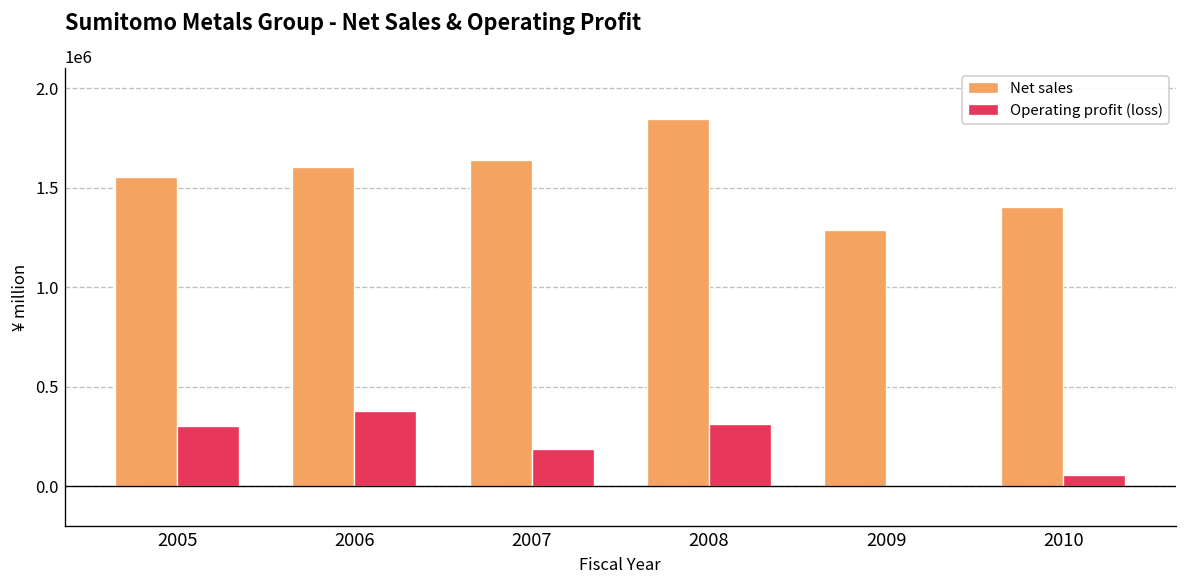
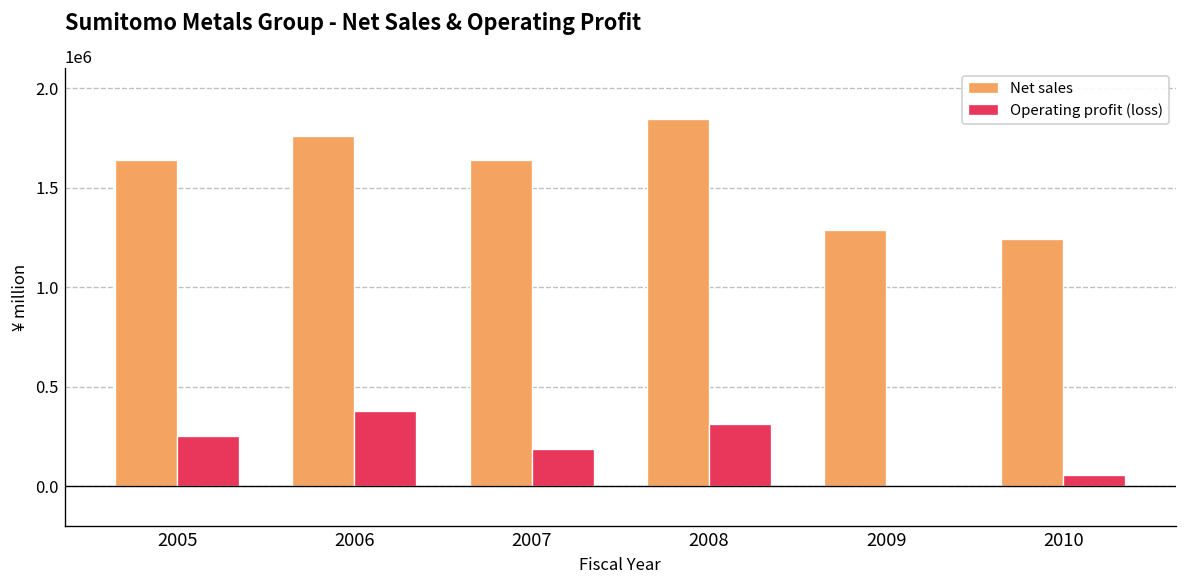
  {
    "Net sales": {
-     "2005": 1550000,
-     "2006": 1600000,
+     "2005": 1640000,
+     "2006": 1760000,
      "2007": 1640000,
      "2008": 1840000,
      "2009": 1290000,
-     "2010": 1400000
+     "2010": 1240000
    },
    "Operating profit (loss)": {
-     "2005": 310000,
+     "2005": 260000,
      "2006": 380000,
      "2007": 190000,
      "2008": 320000,
      "2010": 60000
    }
  }
